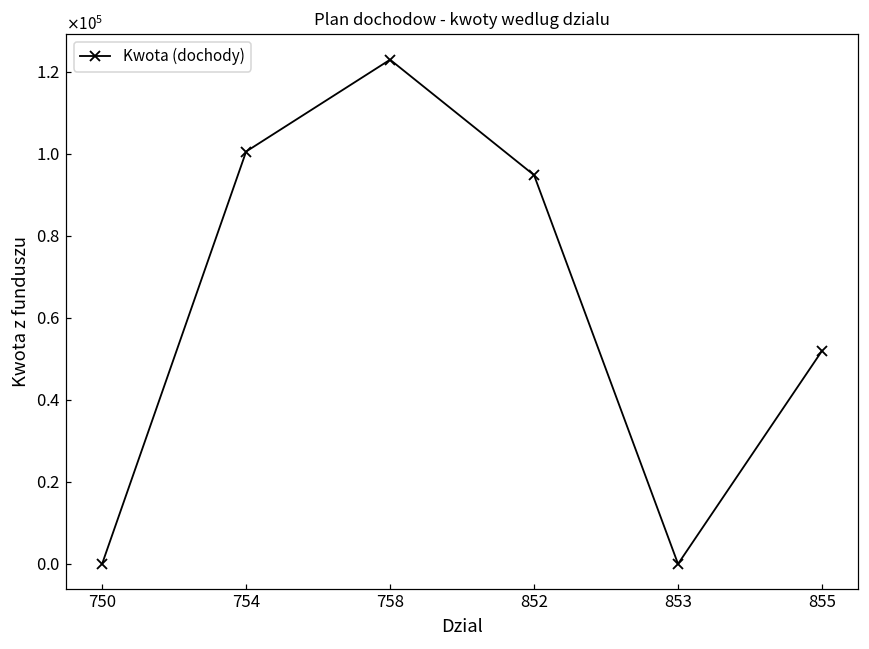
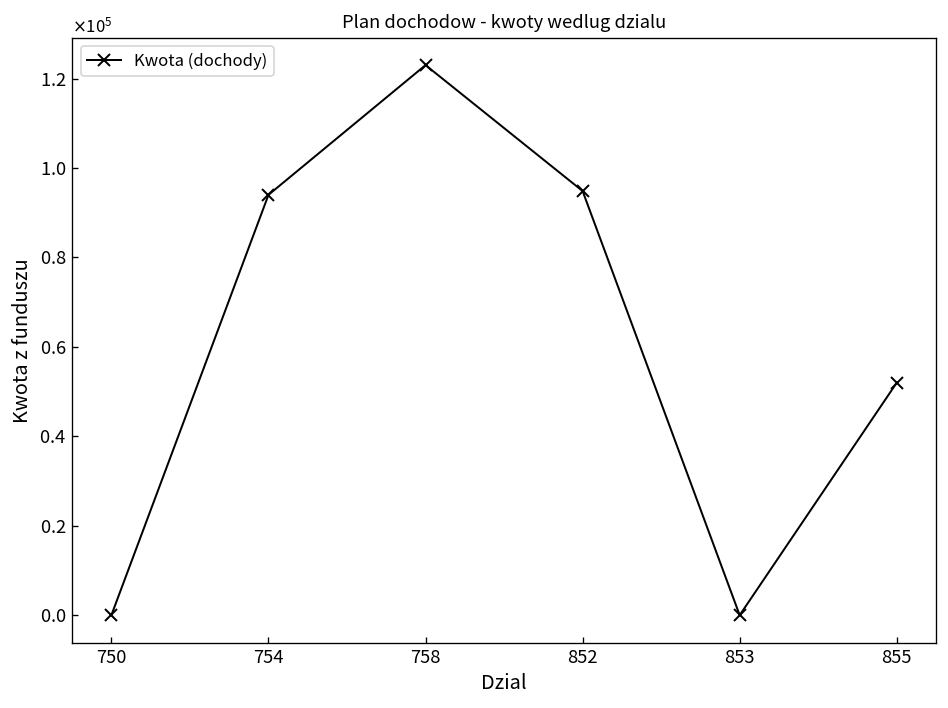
  {
    "750": 0,
-   "754": 101000,
+   "754": 94000,
    "758": 123000,
    "852": 95000,
    "853": 0,
    "855": 52000
  }
